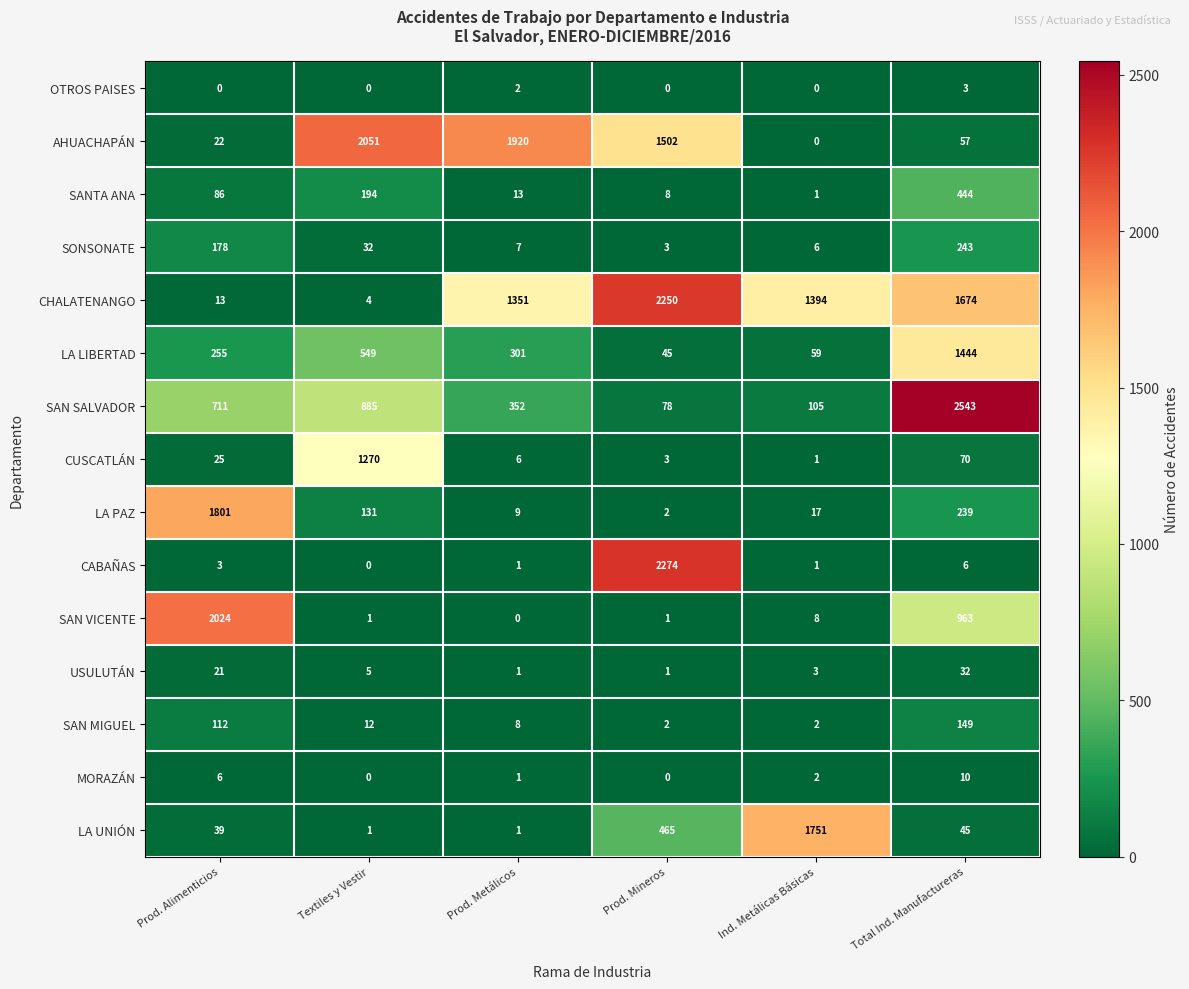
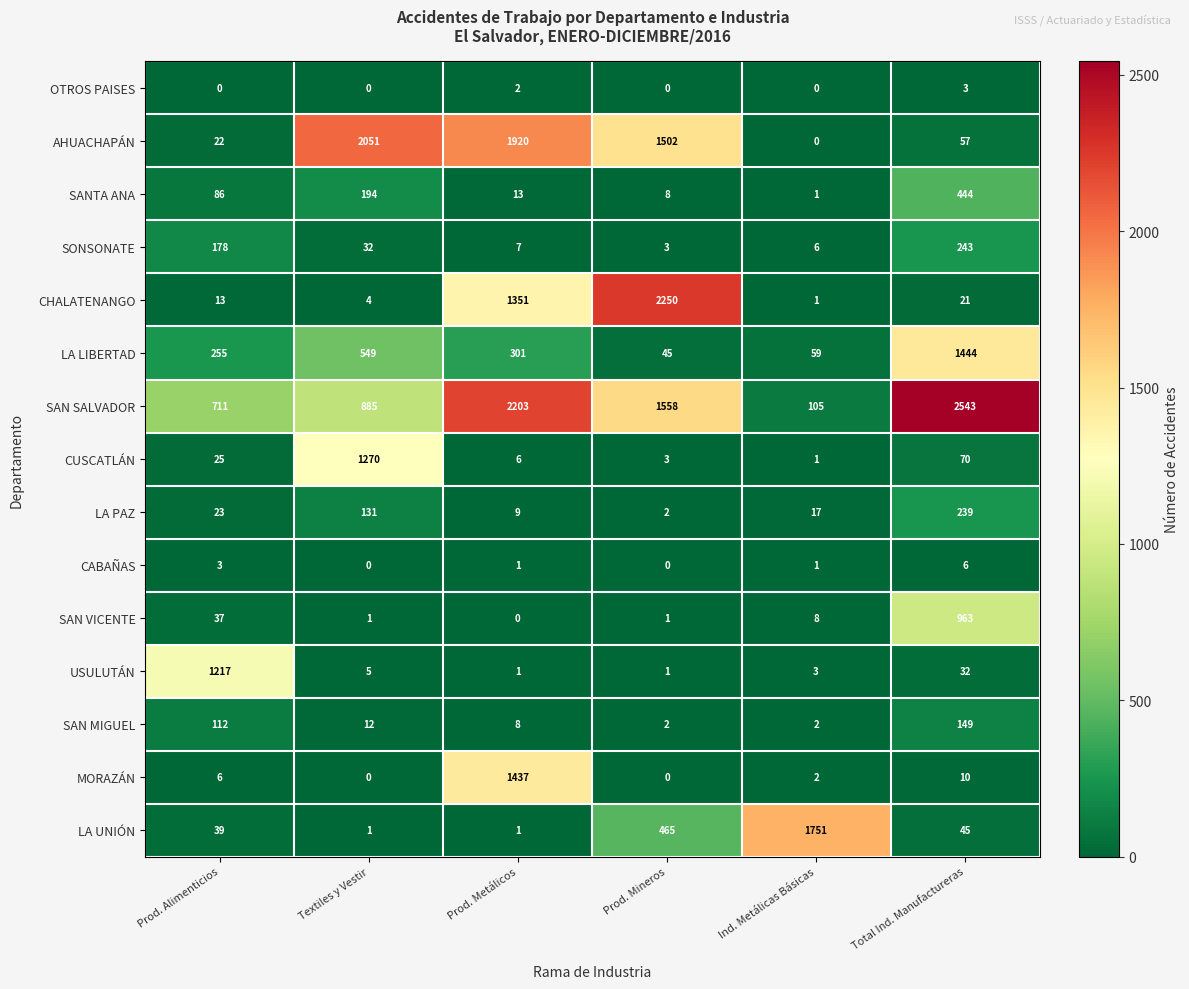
  {
    "OTROS PAISES": {
      "Prod. Alimenticios": 0,
      "Textiles y Vestir": 0,
      "Prod. Metálicos": 2,
      "Prod. Mineros": 0,
      "Ind. Metálicas Básicas": 0,
      "Total Ind. Manufactureras": 3
    },
    "AHUACHAPÁN": {
      "Prod. Alimenticios": 22,
      "Textiles y Vestir": 2051,
      "Prod. Metálicos": 1920,
      "Prod. Mineros": 1502,
      "Ind. Metálicas Básicas": 0,
      "Total Ind. Manufactureras": 57
    },
    "SANTA ANA": {
      "Prod. Alimenticios": 86,
      "Textiles y Vestir": 194,
      "Prod. Metálicos": 13,
      "Prod. Mineros": 8,
      "Ind. Metálicas Básicas": 1,
      "Total Ind. Manufactureras": 444
    },
    "SONSONATE": {
      "Prod. Alimenticios": 178,
      "Textiles y Vestir": 32,
      "Prod. Metálicos": 7,
      "Prod. Mineros": 3,
      "Ind. Metálicas Básicas": 6,
      "Total Ind. Manufactureras": 243
    },
    "CHALATENANGO": {
      "Prod. Alimenticios": 13,
      "Textiles y Vestir": 4,
      "Prod. Metálicos": 1351,
      "Prod. Mineros": 2250,
-     "Ind. Metálicas Básicas": 1394,
-     "Total Ind. Manufactureras": 1674
+     "Ind. Metálicas Básicas": 1,
+     "Total Ind. Manufactureras": 21
    },
    "LA LIBERTAD": {
      "Prod. Alimenticios": 255,
      "Textiles y Vestir": 549,
      "Prod. Metálicos": 301,
      "Prod. Mineros": 45,
      "Ind. Metálicas Básicas": 59,
      "Total Ind. Manufactureras": 1444
    },
    "SAN SALVADOR": {
      "Prod. Alimenticios": 711,
      "Textiles y Vestir": 885,
-     "Prod. Metálicos": 352,
-     "Prod. Mineros": 78,
+     "Prod. Metálicos": 2203,
+     "Prod. Mineros": 1558,
      "Ind. Metálicas Básicas": 105,
      "Total Ind. Manufactureras": 2543
    },
    "CUSCATLÁN": {
      "Prod. Alimenticios": 25,
      "Textiles y Vestir": 1270,
      "Prod. Metálicos": 6,
      "Prod. Mineros": 3,
      "Ind. Metálicas Básicas": 1,
      "Total Ind. Manufactureras": 70
    },
    "LA PAZ": {
-     "Prod. Alimenticios": 1801,
+     "Prod. Alimenticios": 23,
      "Textiles y Vestir": 131,
      "Prod. Metálicos": 9,
      "Prod. Mineros": 2,
      "Ind. Metálicas Básicas": 17,
      "Total Ind. Manufactureras": 239
    },
    "CABAÑAS": {
      "Prod. Alimenticios": 3,
      "Textiles y Vestir": 0,
      "Prod. Metálicos": 1,
-     "Prod. Mineros": 2274,
+     "Prod. Mineros": 0,
      "Ind. Metálicas Básicas": 1,
      "Total Ind. Manufactureras": 6
    },
    "SAN VICENTE": {
-     "Prod. Alimenticios": 2024,
+     "Prod. Alimenticios": 37,
      "Textiles y Vestir": 1,
      "Prod. Metálicos": 0,
      "Prod. Mineros": 1,
      "Ind. Metálicas Básicas": 8,
      "Total Ind. Manufactureras": 963
    },
    "USULUTÁN": {
-     "Prod. Alimenticios": 21,
+     "Prod. Alimenticios": 1217,
      "Textiles y Vestir": 5,
      "Prod. Metálicos": 1,
      "Prod. Mineros": 1,
      "Ind. Metálicas Básicas": 3,
      "Total Ind. Manufactureras": 32
    },
    "SAN MIGUEL": {
      "Prod. Alimenticios": 112,
      "Textiles y Vestir": 12,
      "Prod. Metálicos": 8,
      "Prod. Mineros": 2,
      "Ind. Metálicas Básicas": 2,
      "Total Ind. Manufactureras": 149
    },
    "MORAZÁN": {
      "Prod. Alimenticios": 6,
      "Textiles y Vestir": 0,
-     "Prod. Metálicos": 1,
+     "Prod. Metálicos": 1437,
      "Prod. Mineros": 0,
      "Ind. Metálicas Básicas": 2,
      "Total Ind. Manufactureras": 10
    },
    "LA UNIÓN": {
      "Prod. Alimenticios": 39,
      "Textiles y Vestir": 1,
      "Prod. Metálicos": 1,
      "Prod. Mineros": 465,
      "Ind. Metálicas Básicas": 1751,
      "Total Ind. Manufactureras": 45
    }
  }
